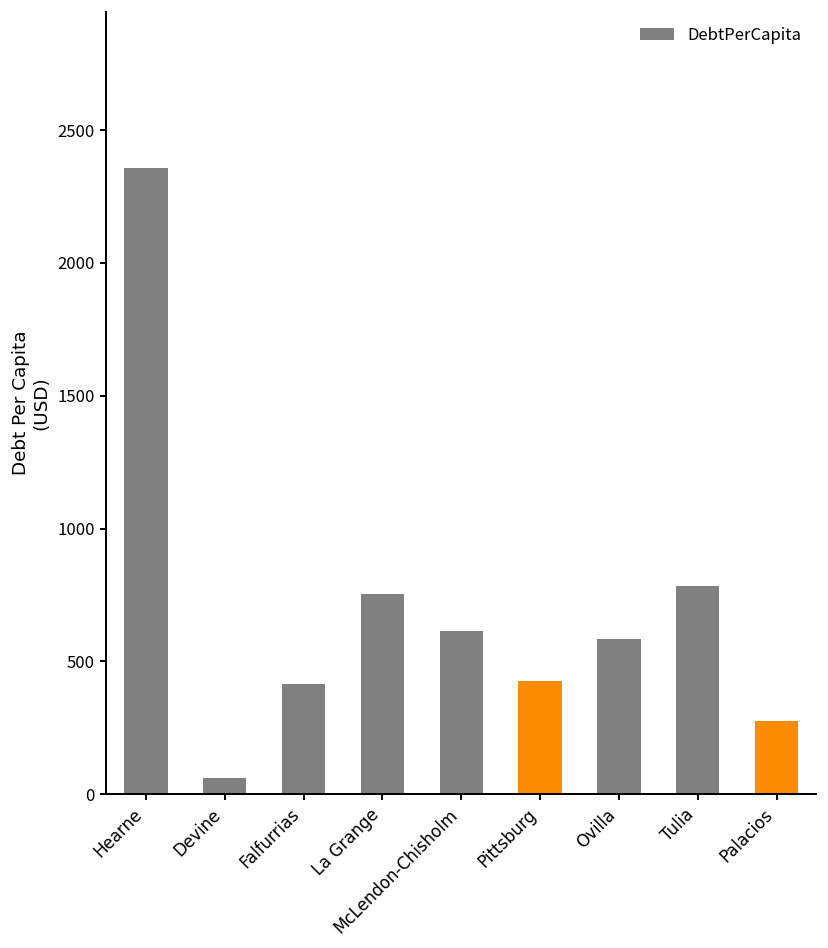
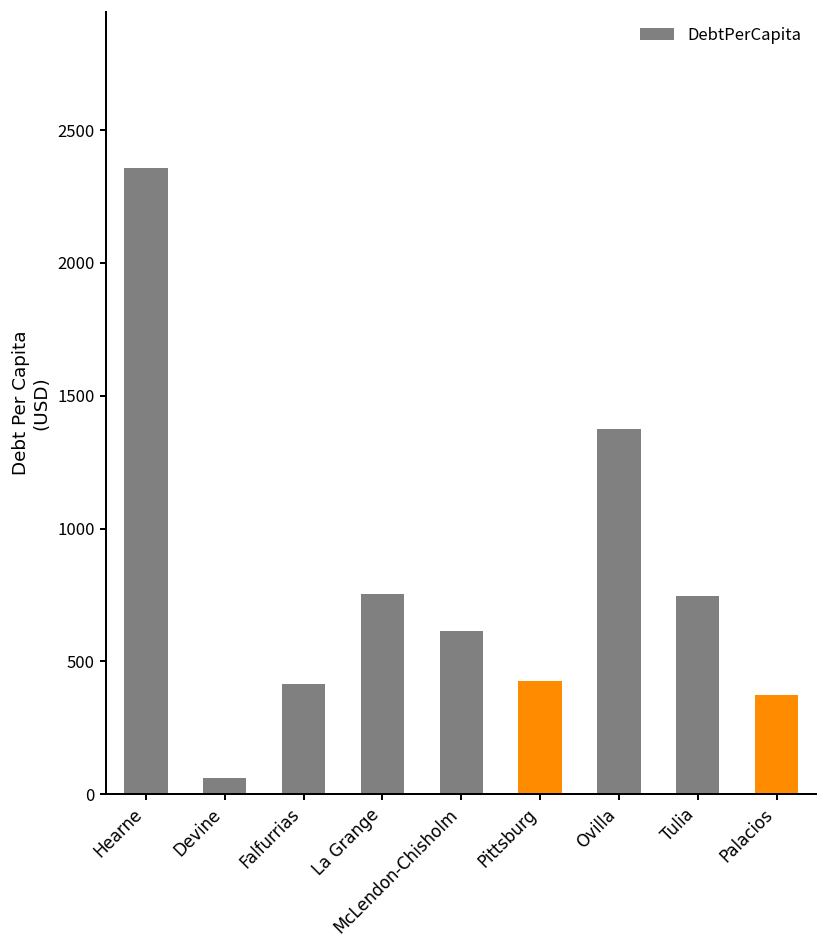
  {
    "Hearne": 2360,
    "Devine": 60,
    "Falfurrias": 420,
    "La Grange": 750,
    "McLendon-Chisholm": 620,
    "Pittsburg": 430,
-   "Ovilla": 580,
-   "Tulia": 780,
-   "Palacios": 280
+   "Ovilla": 1380,
+   "Tulia": 750,
+   "Palacios": 370
  }
